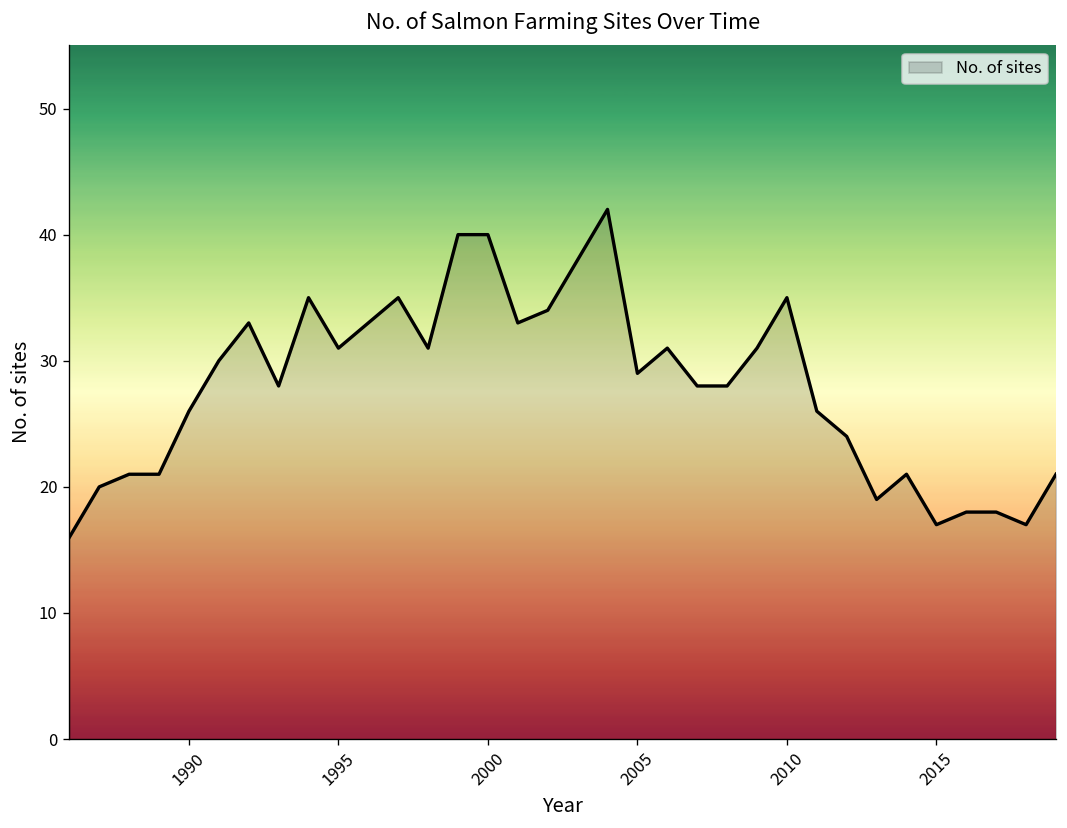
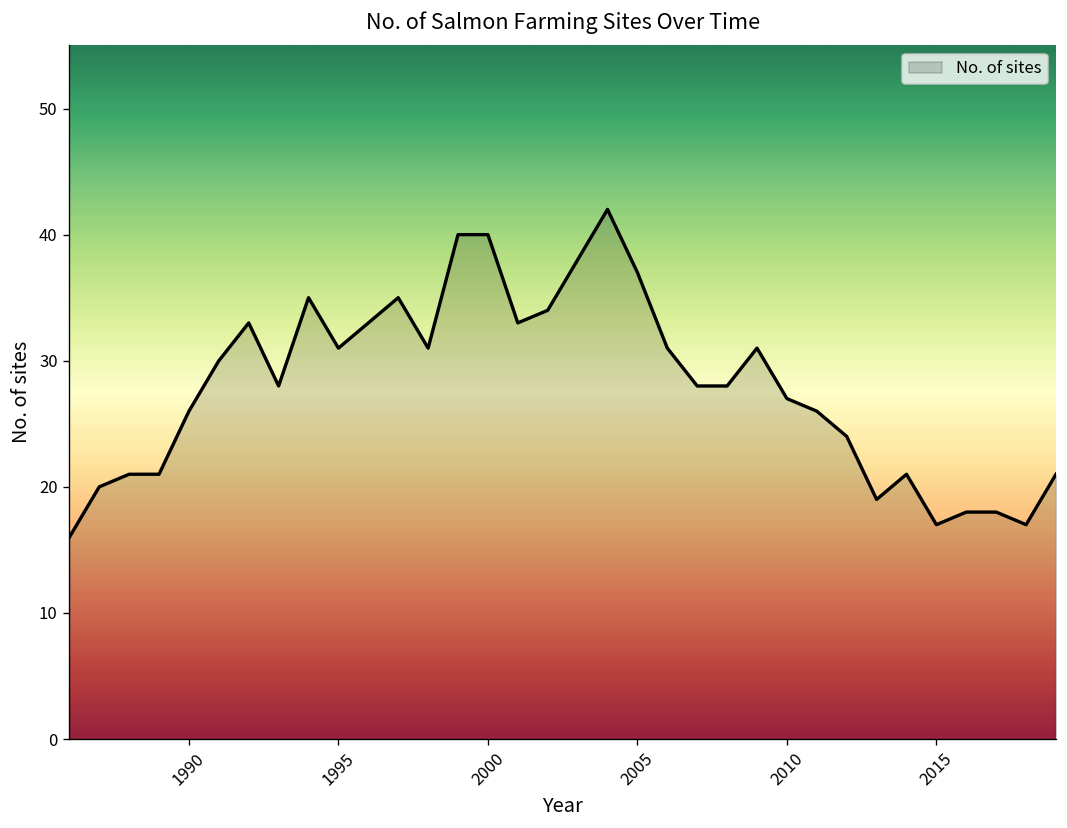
  {
    "1990": 26,
    "1995": 31,
    "2000": 40,
-   "2005": 29,
-   "2010": 35,
+   "2005": 37,
+   "2010": 27,
    "2015": 17
  }
